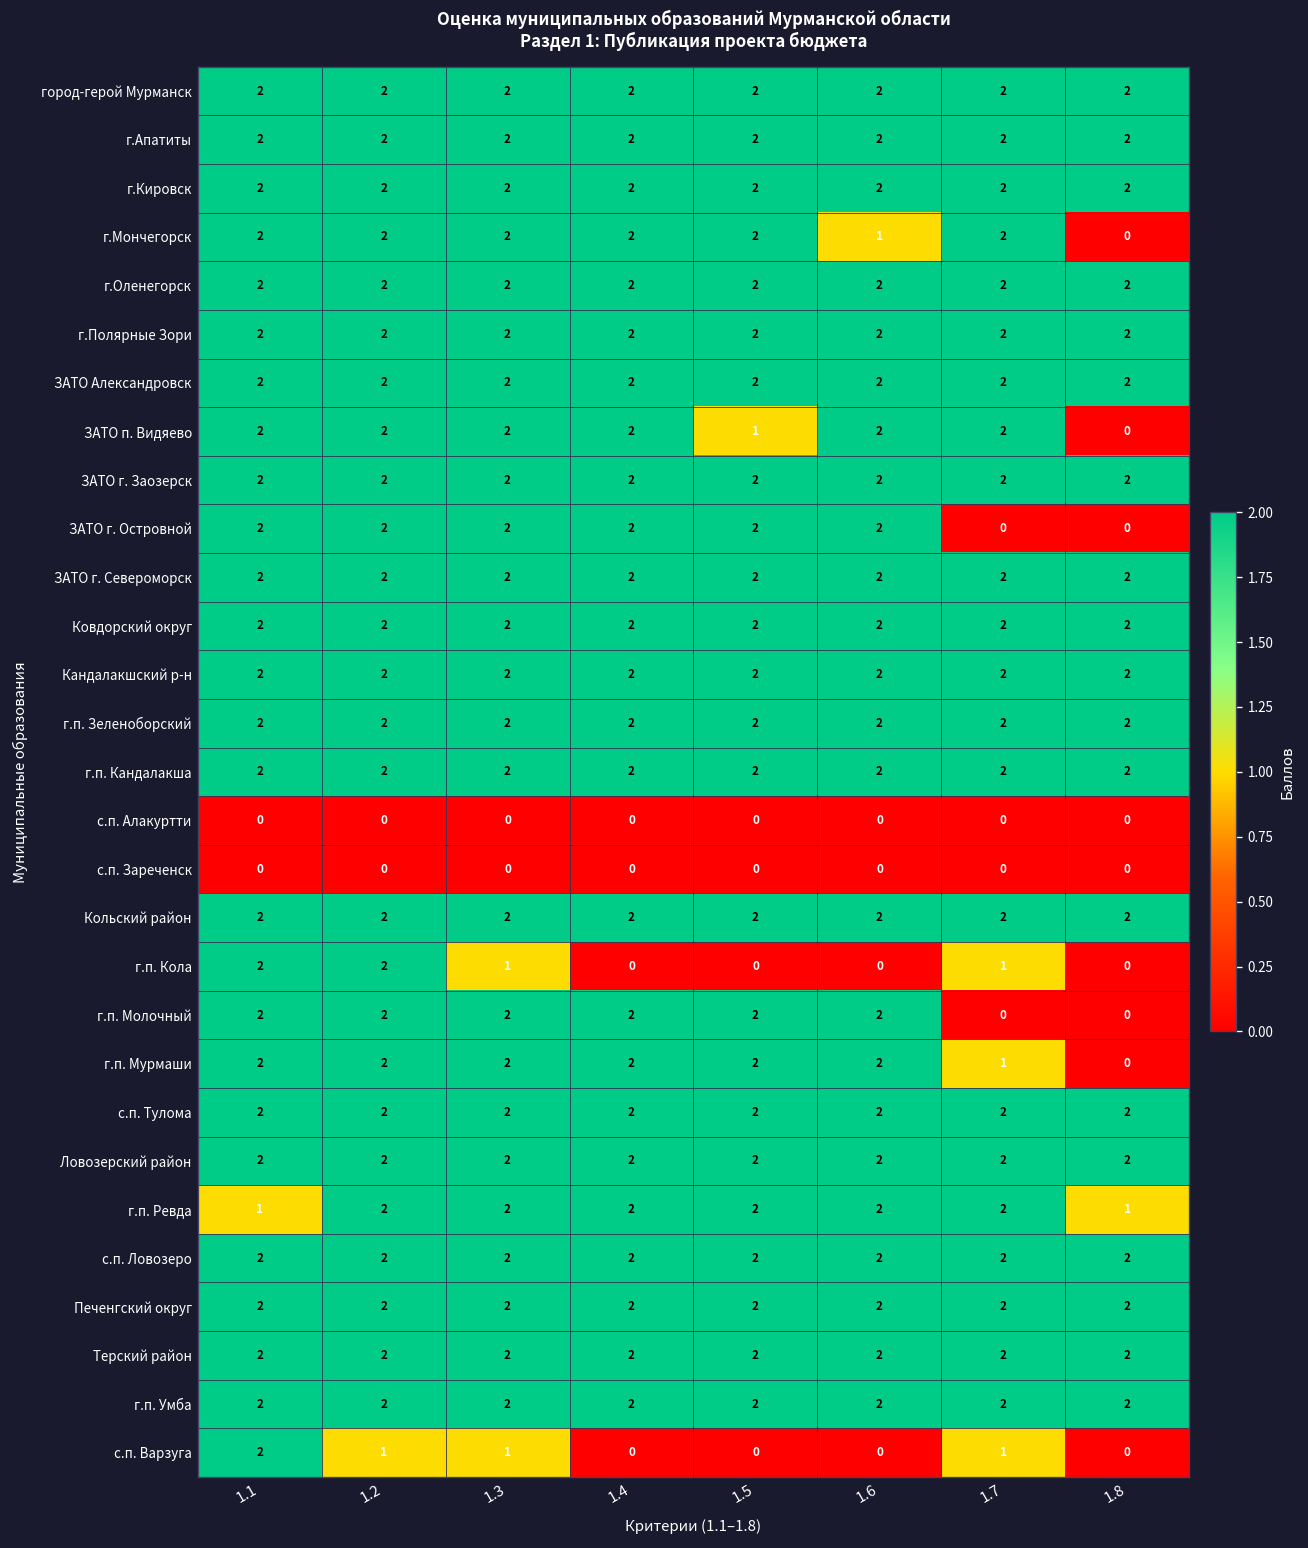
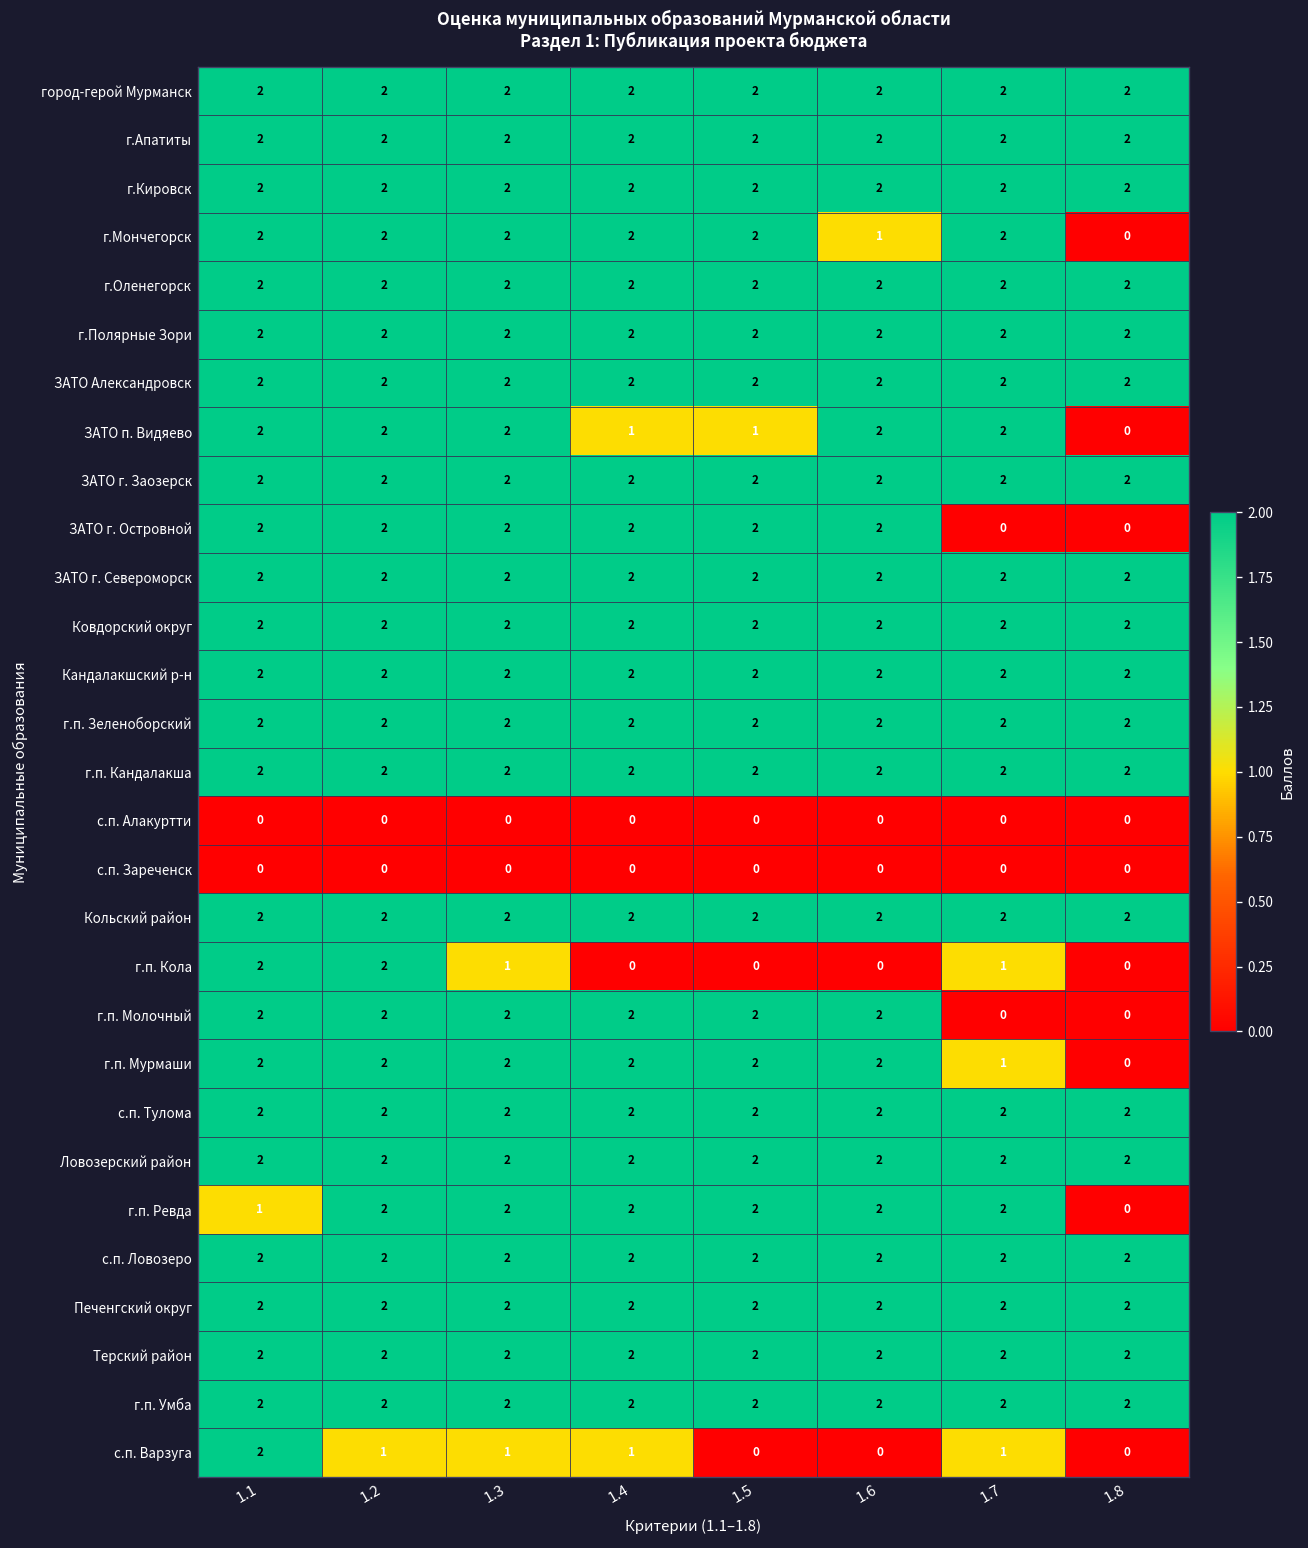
  {
    "ЗАТО п. Видяево": {
      "1.1": 2,
      "1.2": 2,
      "1.3": 2,
-     "1.4": 2,
+     "1.4": 1,
      "1.5": 1,
      "1.6": 2,
      "1.7": 2,
      "1.8": 0
    },
    "г.п. Ревда": {
      "1.1": 1,
      "1.2": 2,
      "1.3": 2,
      "1.4": 2,
      "1.5": 2,
      "1.6": 2,
      "1.7": 2,
-     "1.8": 1
+     "1.8": 0
    },
    "с.п. Варзуга": {
      "1.1": 2,
      "1.2": 1,
      "1.3": 1,
-     "1.4": 0,
+     "1.4": 1,
      "1.5": 0,
      "1.6": 0,
      "1.7": 1,
      "1.8": 0
    }
  }
